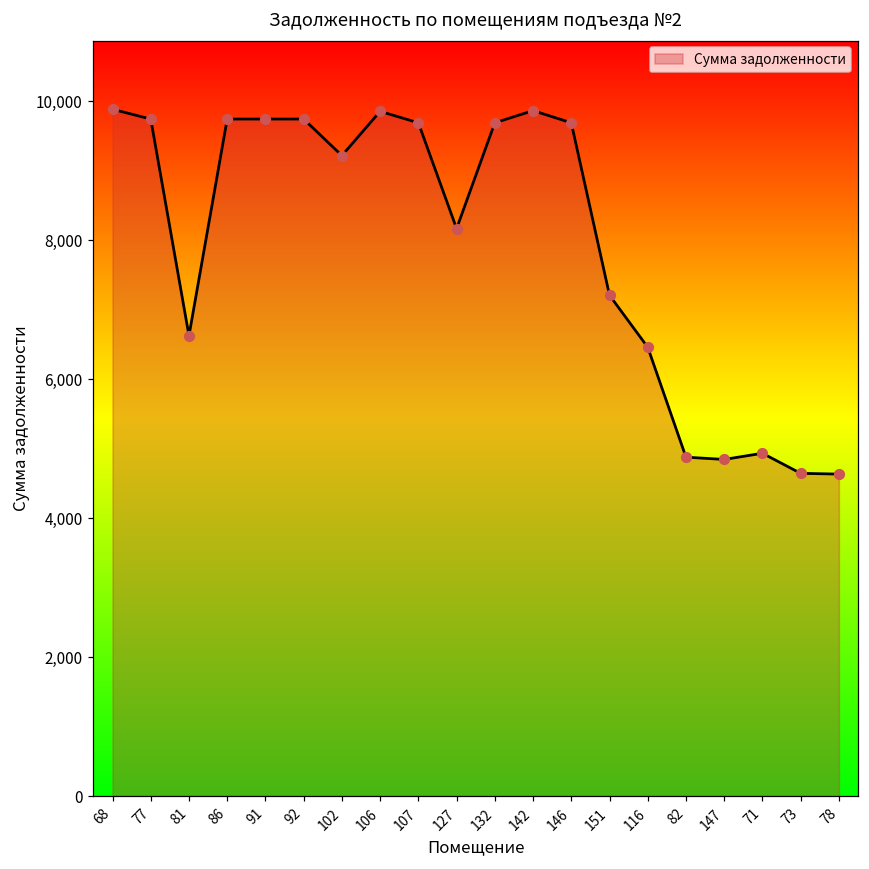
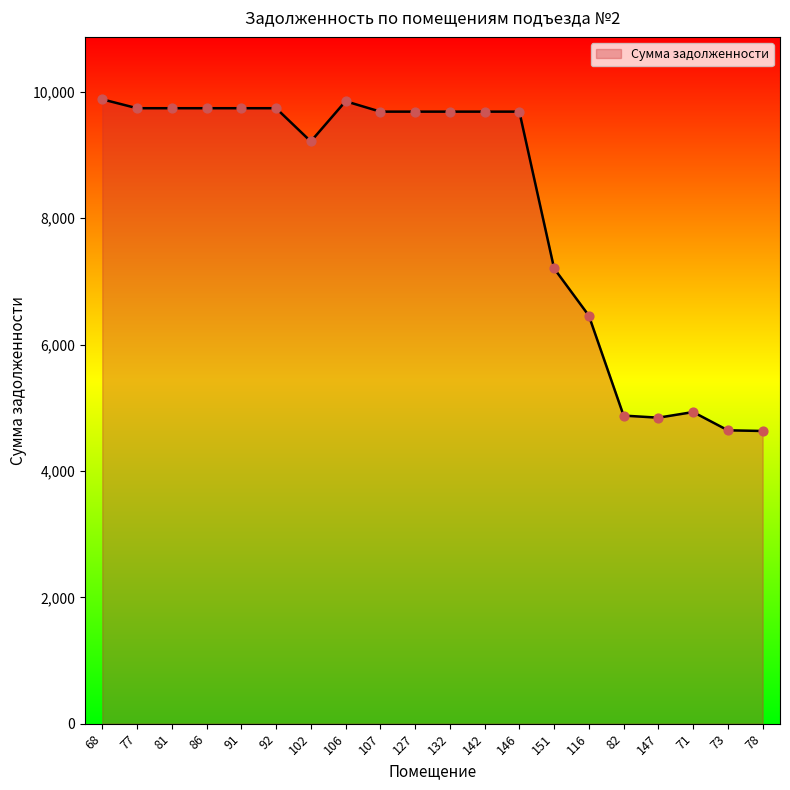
  {
    "68": "9,900",
    "77": "9,700",
-   "81": "6,600",
+   "81": "9,700",
    "86": "9,700",
    "91": "9,700",
    "92": "9,700",
    "102": "9,200",
    "106": "9,900",
    "107": "9,700",
-   "127": "8,200",
+   "127": "9,700",
    "132": "9,700",
-   "142": "9,900",
+   "142": "9,700",
    "146": "9,700",
    "151": "7,200",
    "116": "6,500",
    "82": "4,900",
    "147": "4,800",
    "71": "4,900",
    "73": "4,600",
    "78": "4,600"
  }
